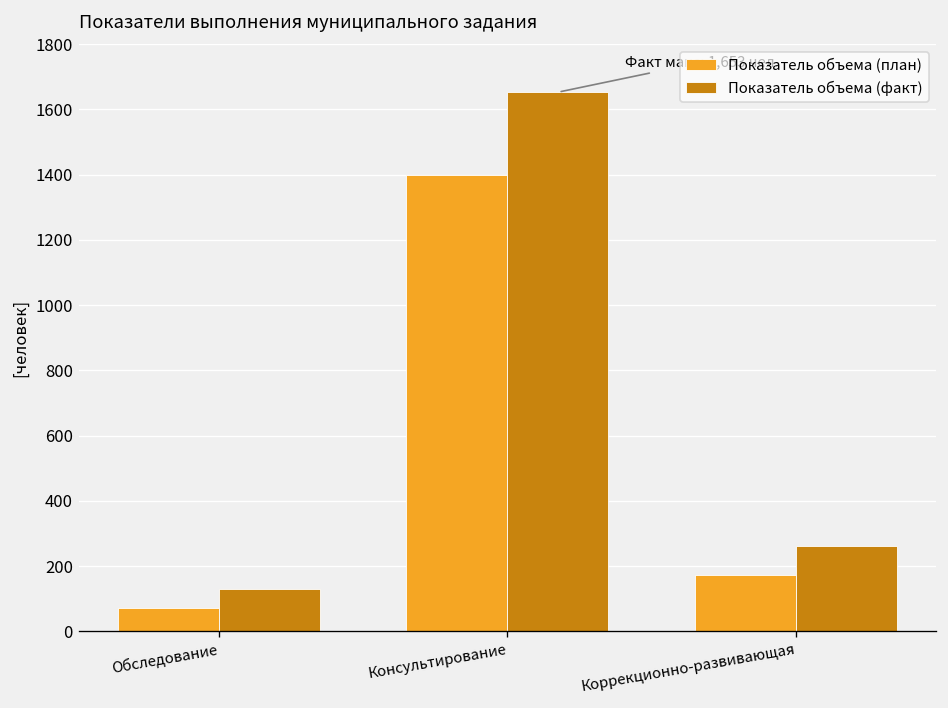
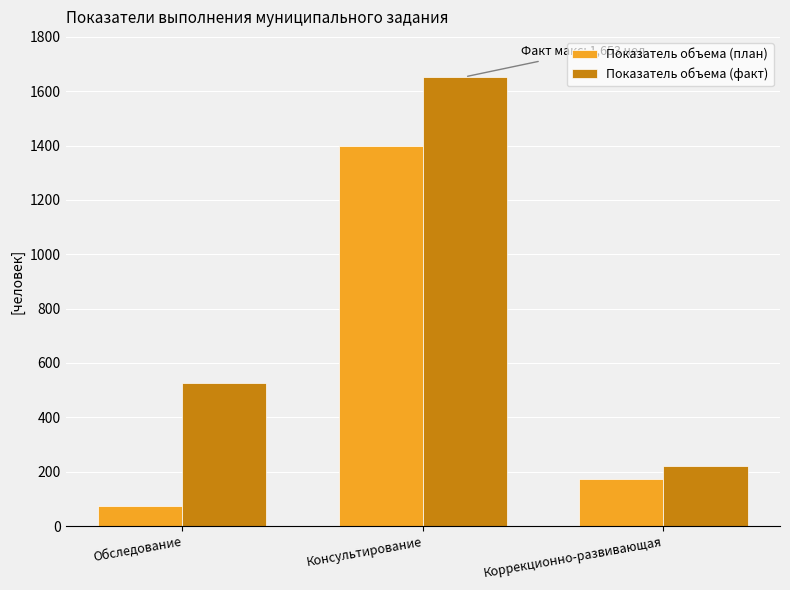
  {
    "Показатель объема (план)": {
      "Обследование": 70,
      "Консультирование": 1400,
      "Коррекционно-развивающая": 170
    },
    "Показатель объема (факт)": {
-     "Обследование": 130,
-     "Коррекционно-развивающая": 260
+     "Обследование": 530,
+     "Коррекционно-развивающая": 220
    }
  }
